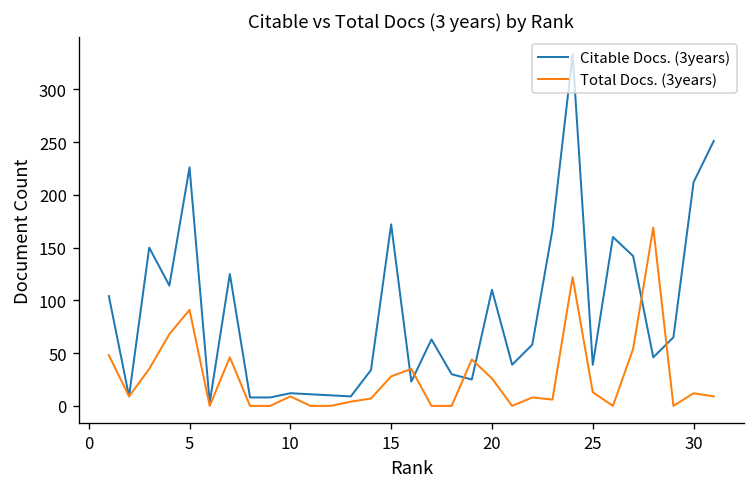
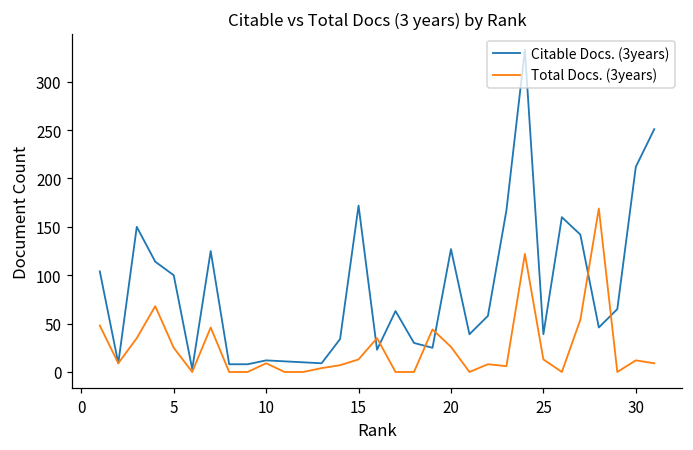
  {
    "Citable Docs. (3years)": {
-     "5": 230,
+     "5": 100,
      "10": 10,
      "15": 170,
-     "20": 110,
+     "20": 130,
      "25": 40,
      "30": 210
    },
    "Total Docs. (3years)": {
-     "5": 90,
+     "5": 30,
      "10": 10,
-     "15": 30,
+     "15": 10,
      "20": 30,
      "25": 10,
      "30": 10
    }
  }
